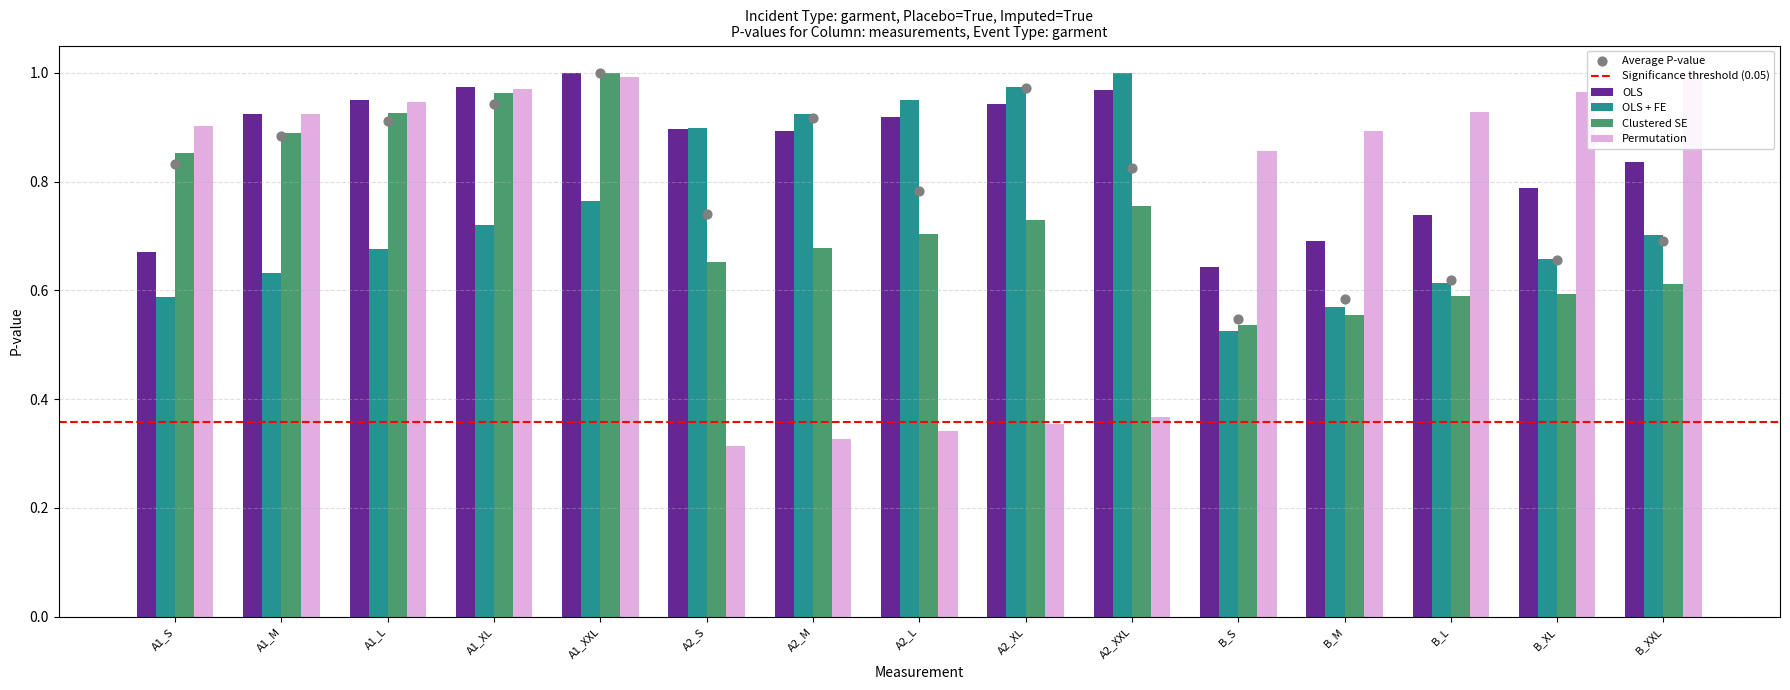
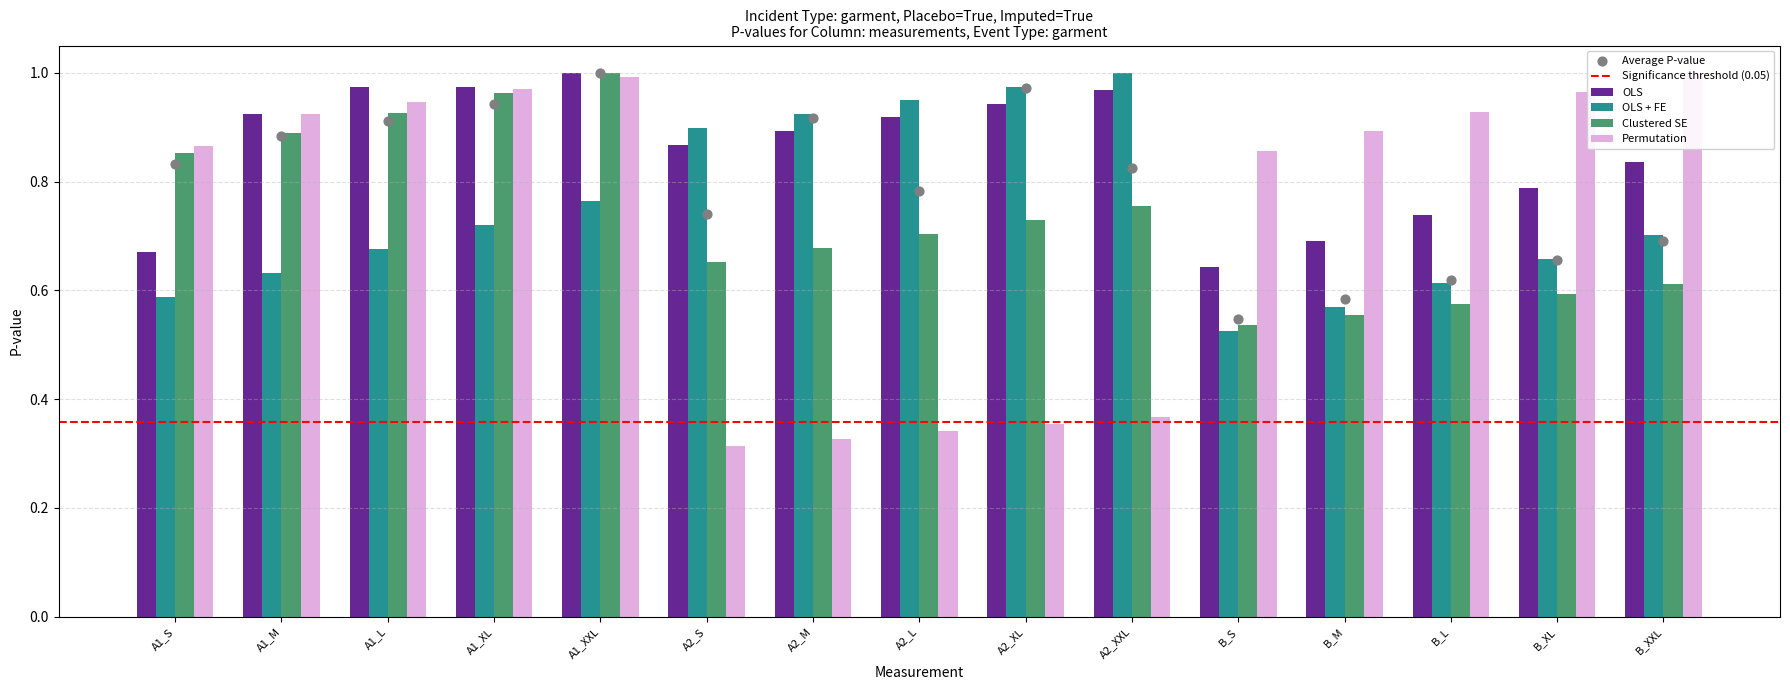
  {
    "OLS": {
      "A1_S": 0.67,
      "A1_M": 0.92,
-     "A1_L": 0.95,
+     "A1_L": 0.97,
      "A1_XL": 0.97,
      "A1_XXL": 1.00,
-     "A2_S": 0.90,
+     "A2_S": 0.87,
      "A2_M": 0.89,
      "A2_L": 0.92,
      "A2_XL": 0.94,
      "A2_XXL": 0.97,
      "B_S": 0.64,
      "B_M": 0.69,
      "B_L": 0.74,
      "B_XL": 0.79,
      "B_XXL": 0.84
    },
    "OLS + FE": {
      "A1_S": 0.59,
      "A1_M": 0.63,
      "A1_L": 0.68,
      "A1_XL": 0.72,
      "A1_XXL": 0.76,
      "A2_S": 0.90,
      "A2_M": 0.92,
      "A2_L": 0.95,
      "A2_XL": 0.97,
      "A2_XXL": 1.00,
      "B_S": 0.53,
      "B_M": 0.57,
      "B_L": 0.61,
      "B_XL": 0.66,
      "B_XXL": 0.70
    },
    "Clustered SE": {
      "A1_S": 0.85,
      "A1_M": 0.89,
      "A1_L": 0.93,
      "A1_XL": 0.96,
      "A1_XXL": 1.00,
      "A2_S": 0.65,
      "A2_M": 0.68,
      "A2_L": 0.70,
      "A2_XL": 0.73,
      "A2_XXL": 0.76,
      "B_S": 0.54,
      "B_M": 0.56,
-     "B_L": 0.59,
+     "B_L": 0.57,
      "B_XL": 0.59,
      "B_XXL": 0.61
    },
    "Permutation": {
-     "A1_S": 0.90,
+     "A1_S": 0.87,
      "A1_M": 0.92,
      "A1_L": 0.95,
      "A1_XL": 0.97,
      "A1_XXL": 0.99,
      "A2_S": 0.31,
      "A2_M": 0.33,
      "A2_L": 0.34,
      "A2_XL": 0.35,
      "A2_XXL": 0.37,
      "B_S": 0.86,
      "B_M": 0.89,
      "B_L": 0.93,
      "B_XL": 0.96
    }
  }
